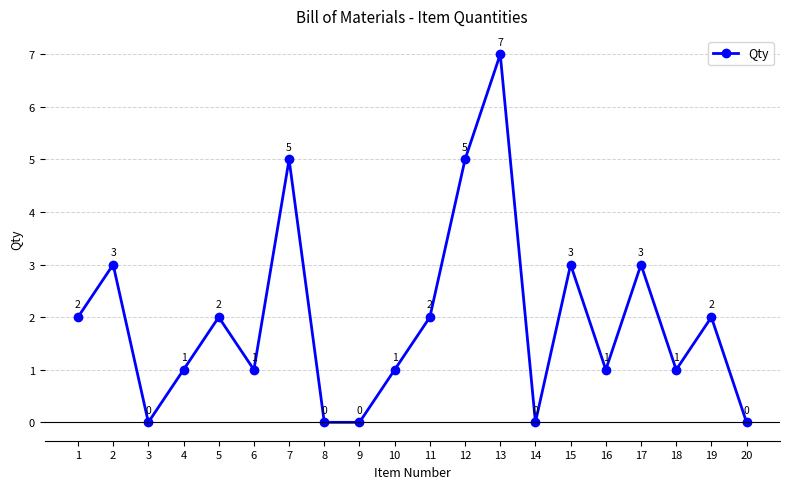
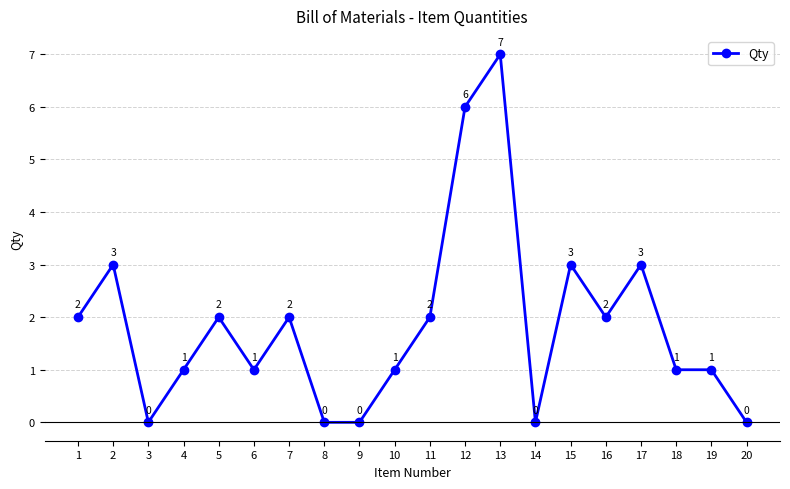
  {
    "1": 2,
    "2": 3,
    "3": 0,
    "4": 1,
    "5": 2,
    "6": 1,
-   "7": 5,
+   "7": 2,
    "8": 0,
    "9": 0,
    "10": 1,
    "11": 2,
-   "12": 5,
+   "12": 6,
    "13": 7,
    "14": 0,
    "15": 3,
-   "16": 1,
+   "16": 2,
    "17": 3,
    "18": 1,
-   "19": 2,
+   "19": 1,
    "20": 0
  }
